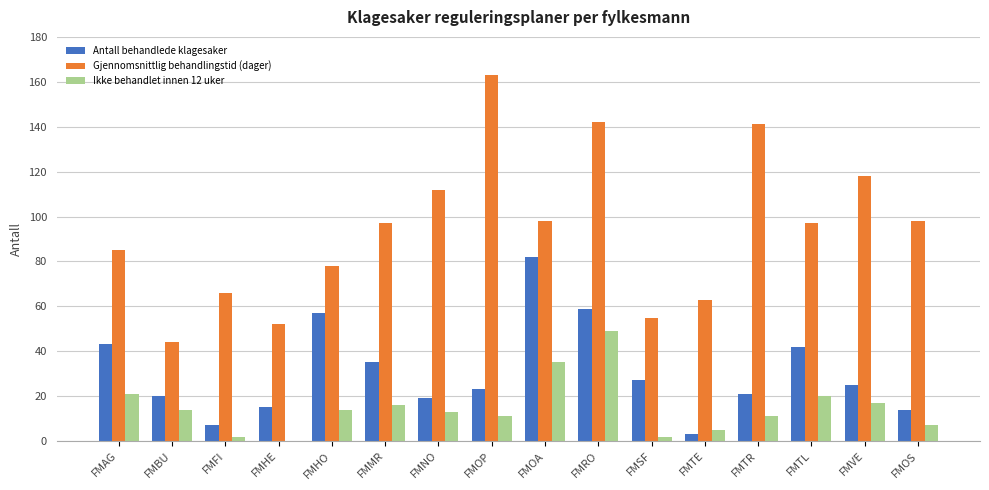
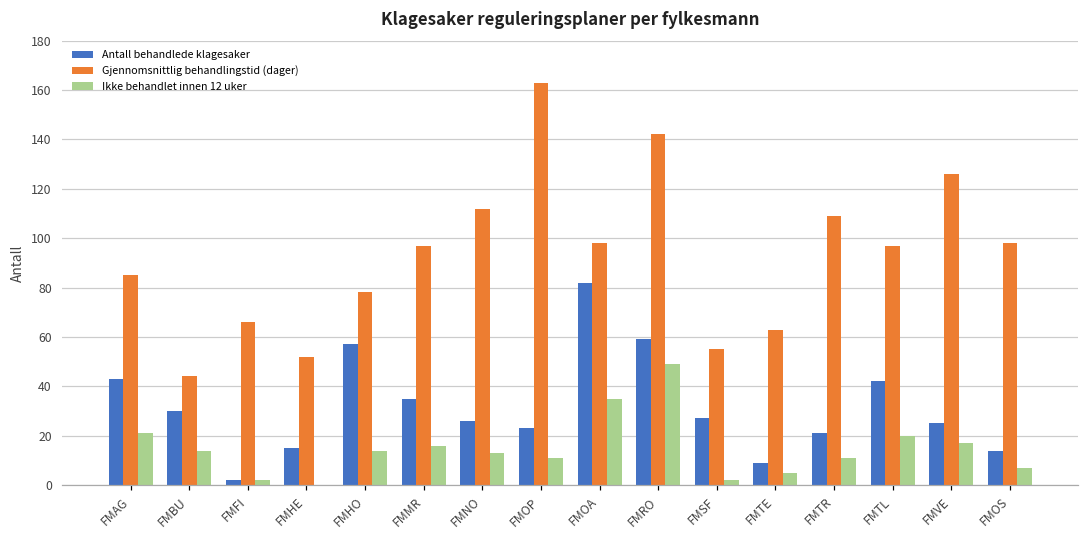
  {
    "Antall behandlede klagesaker": {
      "FMAG": 43,
-     "FMBU": 20,
-     "FMFI": 7,
+     "FMBU": 30,
+     "FMFI": 2,
      "FMHE": 15,
      "FMHO": 57,
      "FMMR": 35,
-     "FMNO": 19,
+     "FMNO": 26,
      "FMOP": 23,
      "FMOA": 82,
      "FMRO": 59,
      "FMSF": 27,
-     "FMTE": 3,
+     "FMTE": 9,
      "FMTR": 21,
      "FMTL": 42,
      "FMVE": 25,
      "FMOS": 14
    },
    "Gjennomsnittlig behandlingstid (dager)": {
      "FMAG": 85,
      "FMBU": 44,
      "FMFI": 66,
      "FMHE": 52,
      "FMHO": 78,
      "FMMR": 97,
      "FMNO": 112,
      "FMOP": 163,
      "FMOA": 98,
      "FMRO": 142,
      "FMSF": 55,
      "FMTE": 63,
-     "FMTR": 141,
+     "FMTR": 109,
      "FMTL": 97,
-     "FMVE": 118,
+     "FMVE": 126,
      "FMOS": 98
    },
    "Ikke behandlet innen 12 uker": {
      "FMAG": 21,
      "FMBU": 14,
      "FMFI": 2,
      "FMHE": 0,
      "FMHO": 14,
      "FMMR": 16,
      "FMNO": 13,
      "FMOP": 11,
      "FMOA": 35,
      "FMRO": 49,
      "FMSF": 2,
      "FMTE": 5,
      "FMTR": 11,
      "FMTL": 20,
      "FMVE": 17,
      "FMOS": 7
    }
  }
